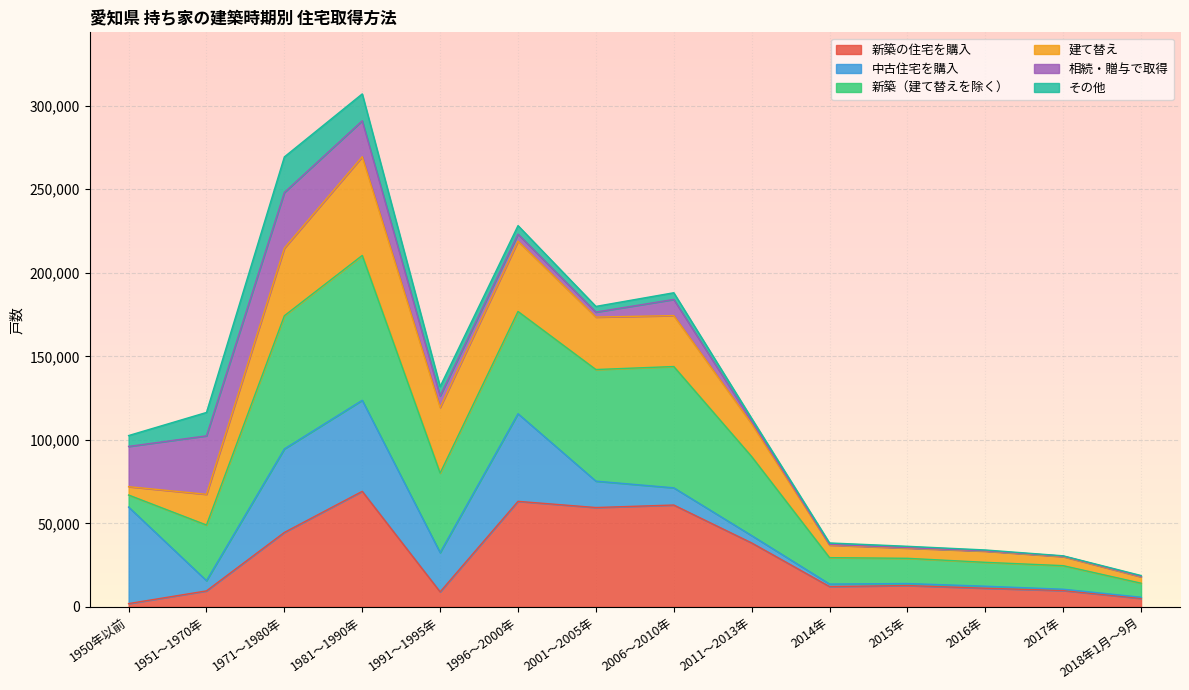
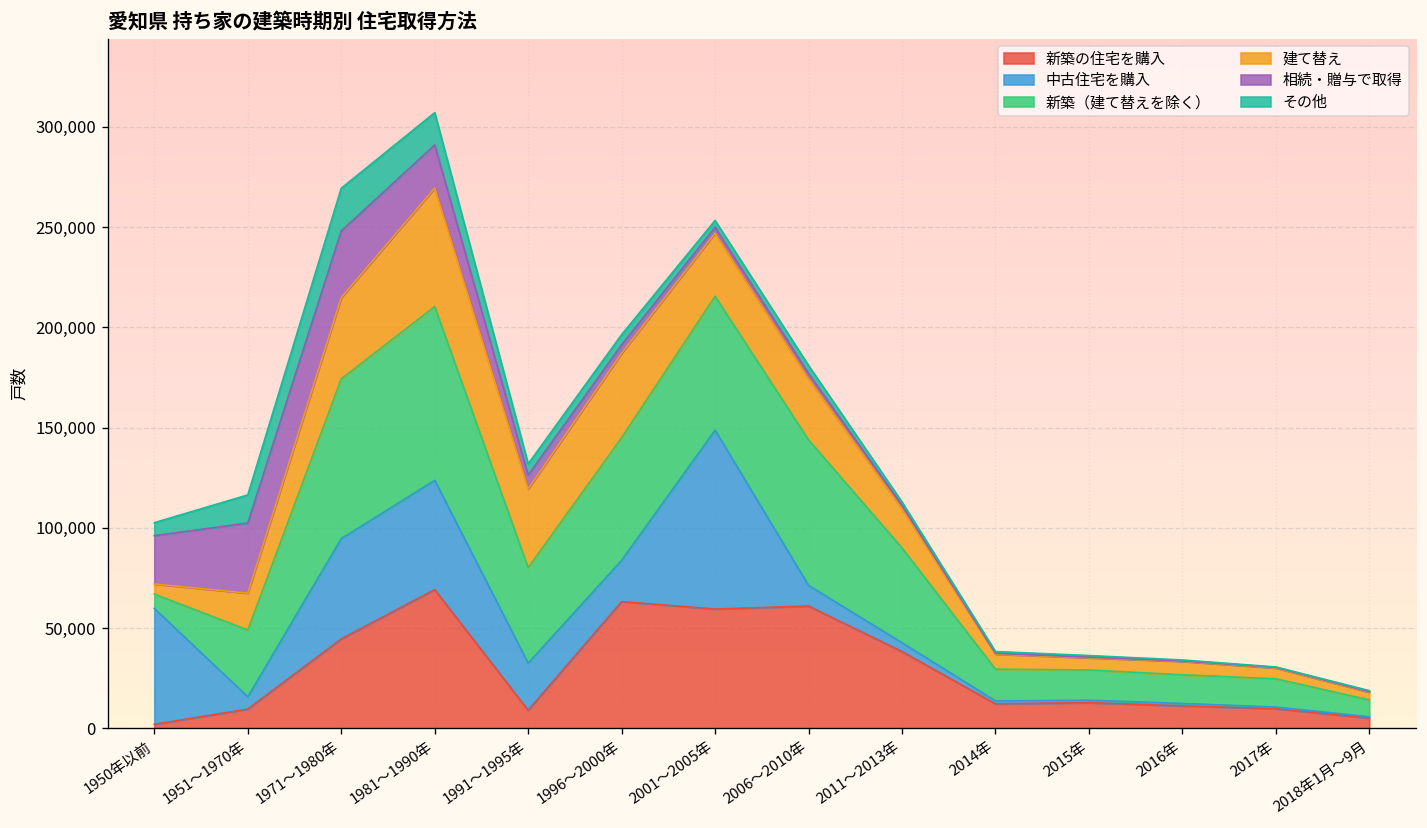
  {
    "新築の住宅を購入": {
      "1950年以前": "2,000",
      "1951～1970年": "10,000",
      "1971～1980年": "45,000",
      "1981～1990年": "69,000",
      "1991～1995年": "9,000",
      "1996～2000年": "63,000",
      "2001～2005年": "60,000",
      "2006～2010年": "61,000",
      "2011～2013年": "38,000",
      "2014年": "12,000"
    },
    "中古住宅を購入": {
      "1950年以前": "58,000",
      "1951～1970年": "6,000",
      "1971～1980年": "50,000",
      "1981～1990年": "55,000",
      "1991～1995年": "24,000",
-     "1996～2000年": "52,000",
-     "2001～2005年": "16,000",
+     "1996～2000年": "21,000",
+     "2001～2005年": "89,000",
      "2006～2010年": "10,000",
      "2011～2013年": "4,000",
      "2014年": "2,000"
    },
    "建て替え": {
      "1950年以前": "5,000",
      "1951～1970年": "18,000",
      "1971～1980年": "41,000",
      "1981～1990年": "59,000",
      "1991～1995年": "39,000",
      "1996～2000年": "42,000",
      "2001～2005年": "31,000",
      "2006～2010年": "31,000",
      "2011～2013年": "20,000"
    },
    "相続・贈与で取得": {
      "1950年以前": "24,000",
      "1951～1970年": "35,000",
      "1971～1980年": "33,000",
      "1981～1990年": "22,000",
      "1991～1995年": "7,000",
      "1996～2000年": "4,000",
      "2001～2005年": "3,000",
-     "2006～2010年": "10,000",
+     "2006～2010年": "3,000",
      "2011～2013年": "2,000"
    }
  }
